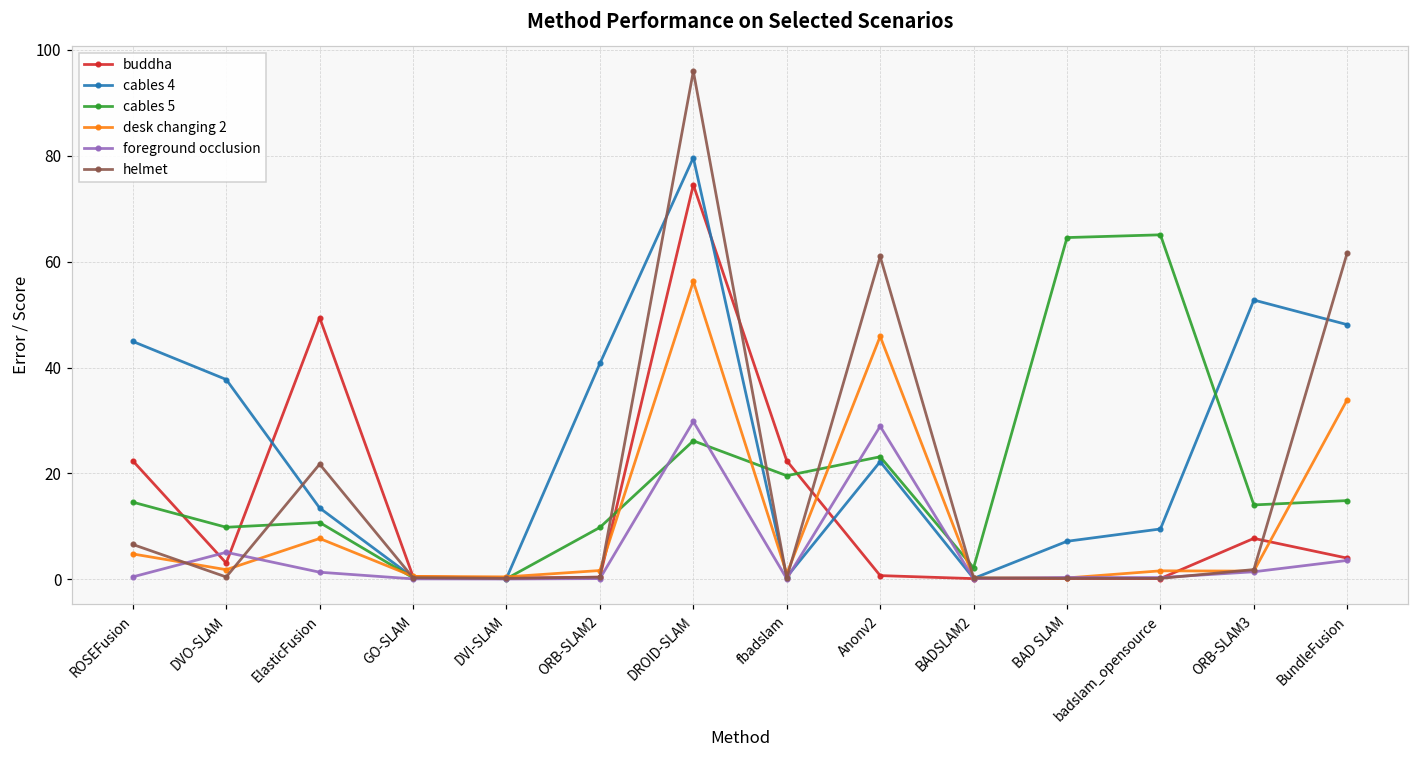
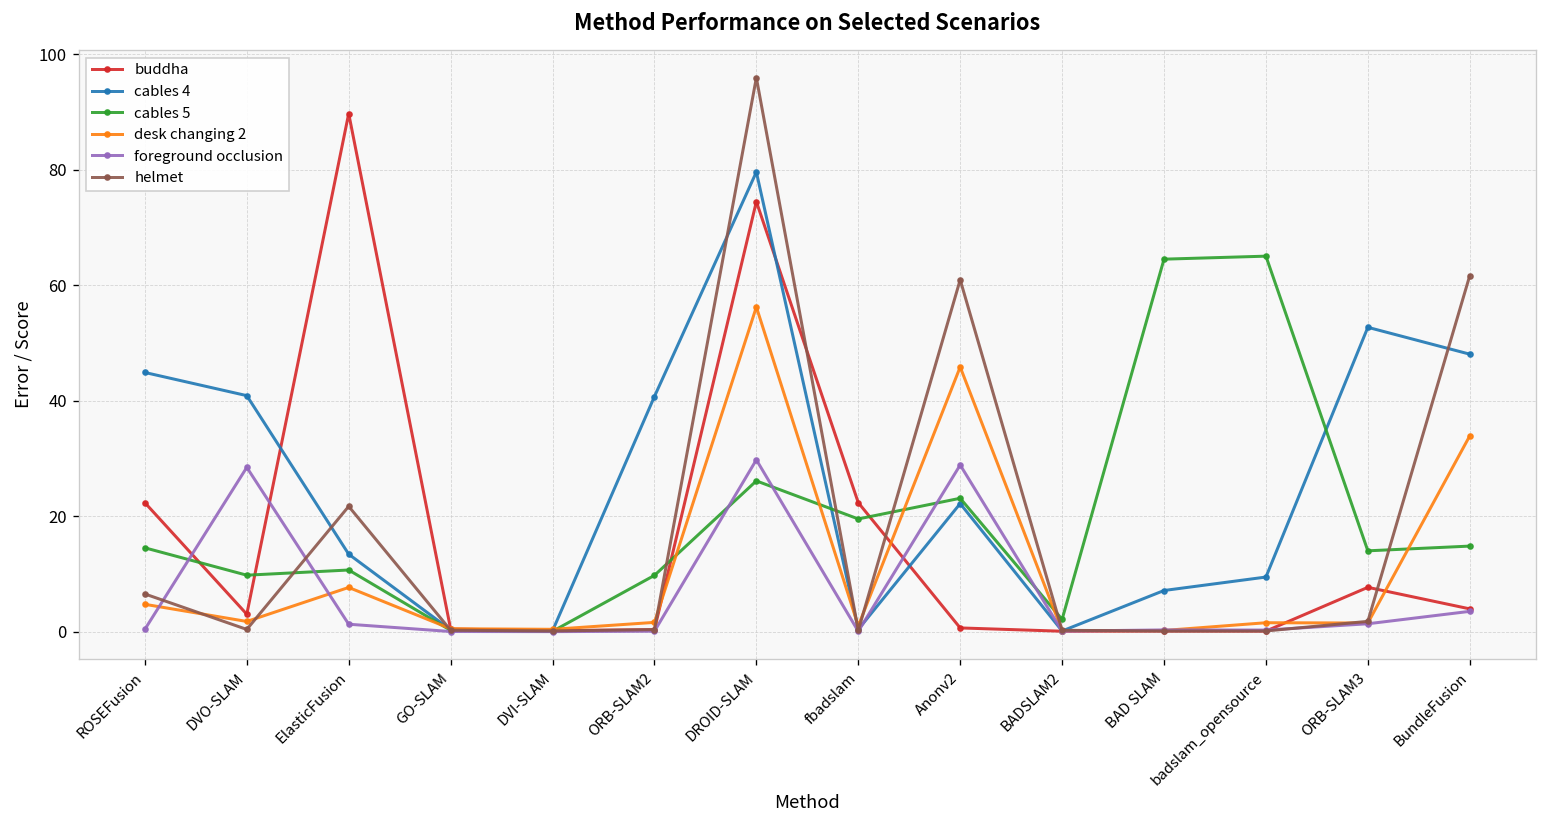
  {
    "buddha": {
      "ROSEFusion": 22,
      "DVO-SLAM": 3,
-     "ElasticFusion": 49,
+     "ElasticFusion": 90,
      "DROID-SLAM": 75,
      "fbadslam": 22,
      "Anonv2": 1,
      "ORB-SLAM3": 8
    },
    "cables 4": {
      "ROSEFusion": 45,
-     "DVO-SLAM": 38,
+     "DVO-SLAM": 41,
      "ElasticFusion": 13,
      "ORB-SLAM2": 41,
      "DROID-SLAM": 80,
      "Anonv2": 22,
      "BAD SLAM": 7,
      "badslam_opensource": 10,
      "ORB-SLAM3": 53,
      "BundleFusion": 48
    },
    "cables 5": {
      "ROSEFusion": 15,
      "DVO-SLAM": 10,
      "ElasticFusion": 11,
      "ORB-SLAM2": 10,
      "DROID-SLAM": 26,
      "fbadslam": 20,
      "Anonv2": 23,
      "BADSLAM2": 2,
      "BAD SLAM": 65,
      "badslam_opensource": 65,
      "ORB-SLAM3": 14,
      "BundleFusion": 15
    },
    "desk changing 2": {
      "ROSEFusion": 5,
      "DVO-SLAM": 2,
      "ElasticFusion": 8,
      "ORB-SLAM2": 2,
      "DROID-SLAM": 56,
      "fbadslam": 1,
      "Anonv2": 46,
      "badslam_opensource": 2,
      "BundleFusion": 34
    },
    "foreground occlusion": {
      "ROSEFusion": 0,
-     "DVO-SLAM": 5,
+     "DVO-SLAM": 29,
      "ElasticFusion": 1,
      "DROID-SLAM": 30,
      "Anonv2": 29
    },
    "helmet": {
      "ROSEFusion": 7,
      "DVO-SLAM": 0,
      "ElasticFusion": 22,
      "DROID-SLAM": 96,
      "Anonv2": 61,
      "BundleFusion": 62
    }
  }
